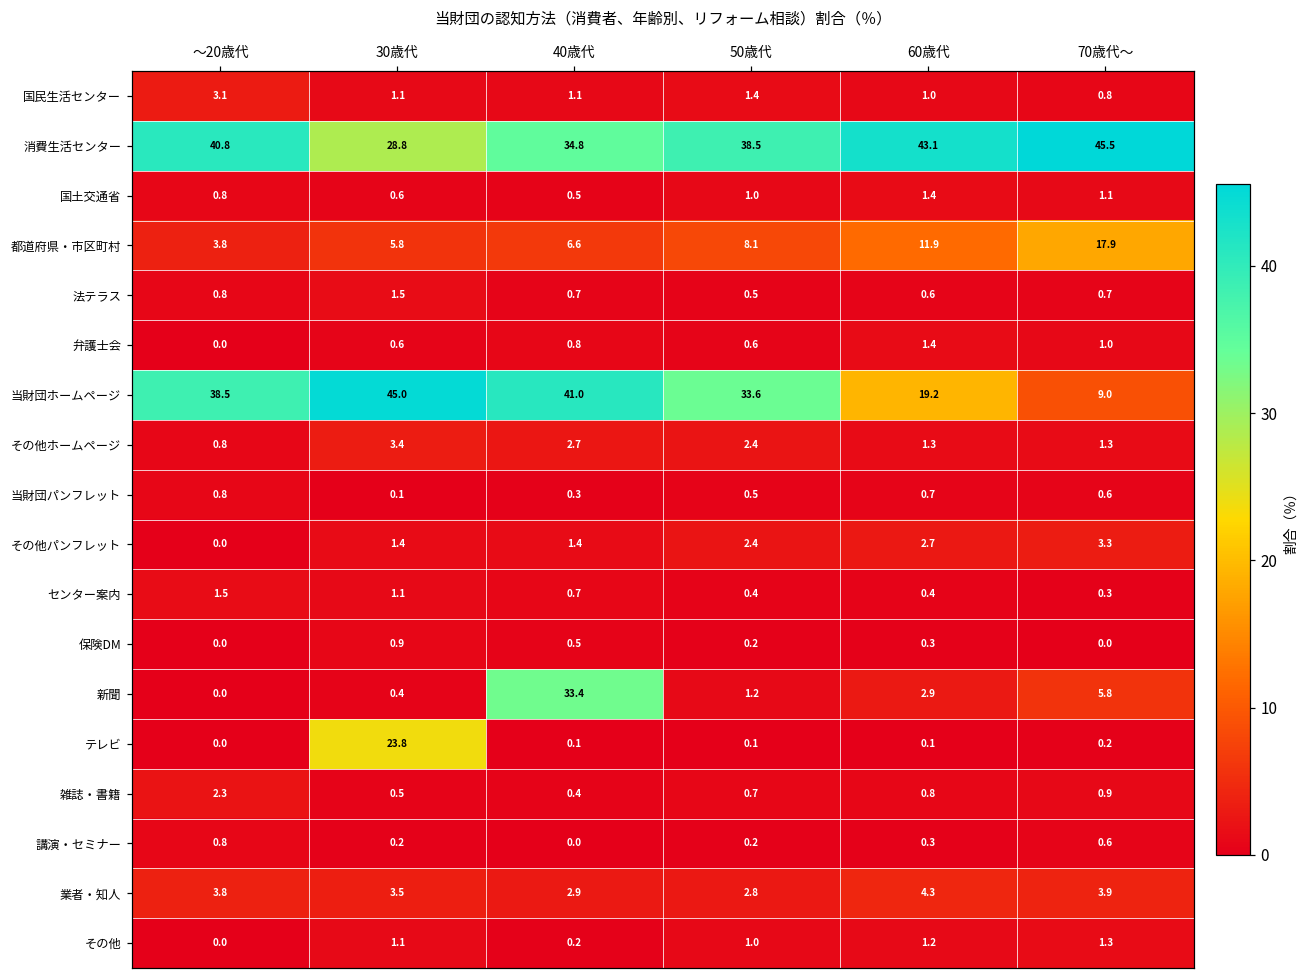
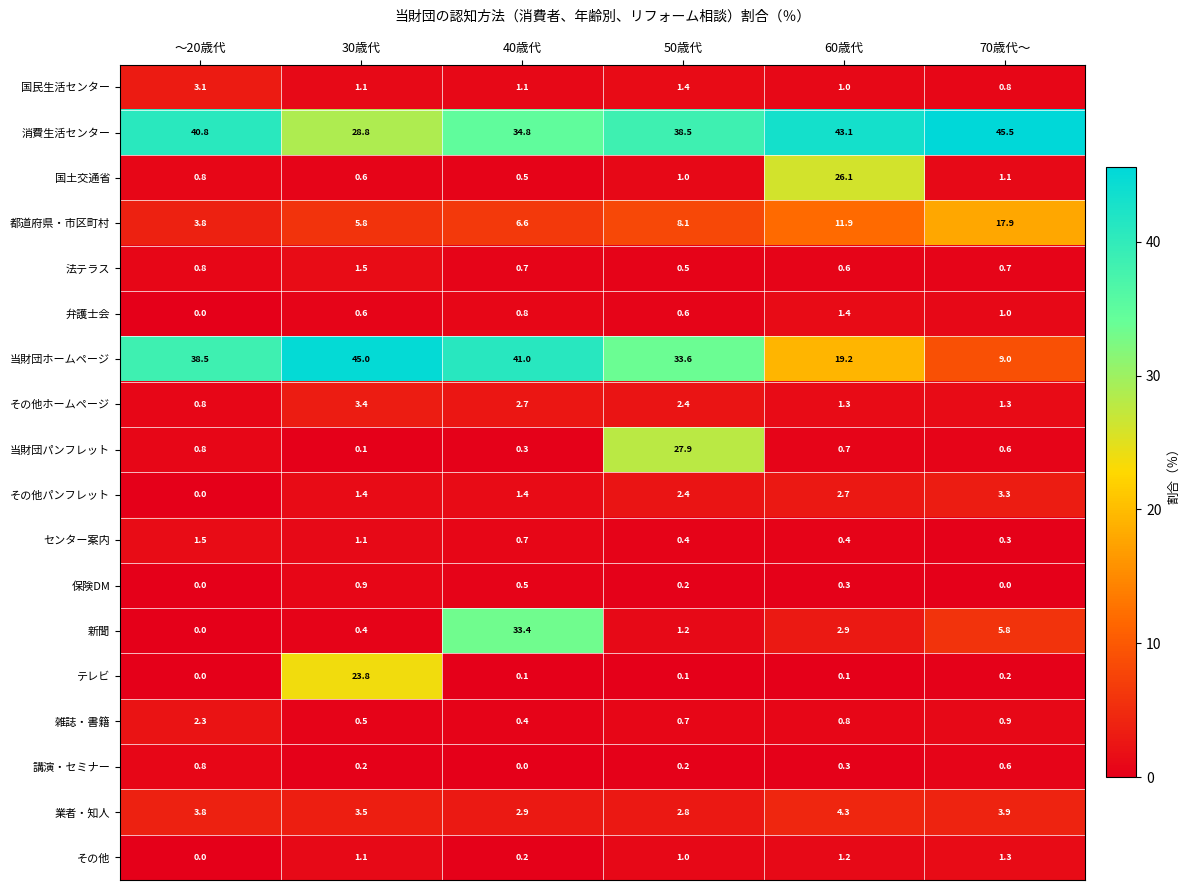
  {
    "国民生活センター": {
      "～20歳代": 3.1,
      "30歳代": 1.1,
      "40歳代": 1.1,
      "50歳代": 1.4,
      "60歳代": 1.0,
      "70歳代～": 0.8
    },
    "消費生活センター": {
      "～20歳代": 40.8,
      "30歳代": 28.8,
      "40歳代": 34.8,
      "50歳代": 38.5,
      "60歳代": 43.1,
      "70歳代～": 45.5
    },
    "国土交通省": {
      "～20歳代": 0.8,
      "30歳代": 0.6,
      "40歳代": 0.5,
      "50歳代": 1.0,
-     "60歳代": 1.4,
+     "60歳代": 26.1,
      "70歳代～": 1.1
    },
    "都道府県・市区町村": {
      "～20歳代": 3.8,
      "30歳代": 5.8,
      "40歳代": 6.6,
      "50歳代": 8.1,
      "60歳代": 11.9,
      "70歳代～": 17.9
    },
    "法テラス": {
      "～20歳代": 0.8,
      "30歳代": 1.5,
      "40歳代": 0.7,
      "50歳代": 0.5,
      "60歳代": 0.6,
      "70歳代～": 0.7
    },
    "弁護士会": {
      "～20歳代": 0.0,
      "30歳代": 0.6,
      "40歳代": 0.8,
      "50歳代": 0.6,
      "60歳代": 1.4,
      "70歳代～": 1.0
    },
    "当財団ホームページ": {
      "～20歳代": 38.5,
      "30歳代": 45.0,
      "40歳代": 41.0,
      "50歳代": 33.6,
      "60歳代": 19.2,
      "70歳代～": 9.0
    },
    "その他ホームページ": {
      "～20歳代": 0.8,
      "30歳代": 3.4,
      "40歳代": 2.7,
      "50歳代": 2.4,
      "60歳代": 1.3,
      "70歳代～": 1.3
    },
    "当財団パンフレット": {
      "～20歳代": 0.8,
      "30歳代": 0.1,
      "40歳代": 0.3,
-     "50歳代": 0.5,
+     "50歳代": 27.9,
      "60歳代": 0.7,
      "70歳代～": 0.6
    },
    "その他パンフレット": {
      "～20歳代": 0.0,
      "30歳代": 1.4,
      "40歳代": 1.4,
      "50歳代": 2.4,
      "60歳代": 2.7,
      "70歳代～": 3.3
    },
    "センター案内": {
      "～20歳代": 1.5,
      "30歳代": 1.1,
      "40歳代": 0.7,
      "50歳代": 0.4,
      "60歳代": 0.4,
      "70歳代～": 0.3
    },
    "保険DM": {
      "～20歳代": 0.0,
      "30歳代": 0.9,
      "40歳代": 0.5,
      "50歳代": 0.2,
      "60歳代": 0.3,
      "70歳代～": 0.0
    },
    "新聞": {
      "～20歳代": 0.0,
      "30歳代": 0.4,
      "40歳代": 33.4,
      "50歳代": 1.2,
      "60歳代": 2.9,
      "70歳代～": 5.8
    },
    "テレビ": {
      "～20歳代": 0.0,
      "30歳代": 23.8,
      "40歳代": 0.1,
      "50歳代": 0.1,
      "60歳代": 0.1,
      "70歳代～": 0.2
    },
    "雑誌・書籍": {
      "～20歳代": 2.3,
      "30歳代": 0.5,
      "40歳代": 0.4,
      "50歳代": 0.7,
      "60歳代": 0.8,
      "70歳代～": 0.9
    },
    "講演・セミナー": {
      "～20歳代": 0.8,
      "30歳代": 0.2,
      "40歳代": 0.0,
      "50歳代": 0.2,
      "60歳代": 0.3,
      "70歳代～": 0.6
    },
    "業者・知人": {
      "～20歳代": 3.8,
      "30歳代": 3.5,
      "40歳代": 2.9,
      "50歳代": 2.8,
      "60歳代": 4.3,
      "70歳代～": 3.9
    },
    "その他": {
      "～20歳代": 0.0,
      "30歳代": 1.1,
      "40歳代": 0.2,
      "50歳代": 1.0,
      "60歳代": 1.2,
      "70歳代～": 1.3
    }
  }
